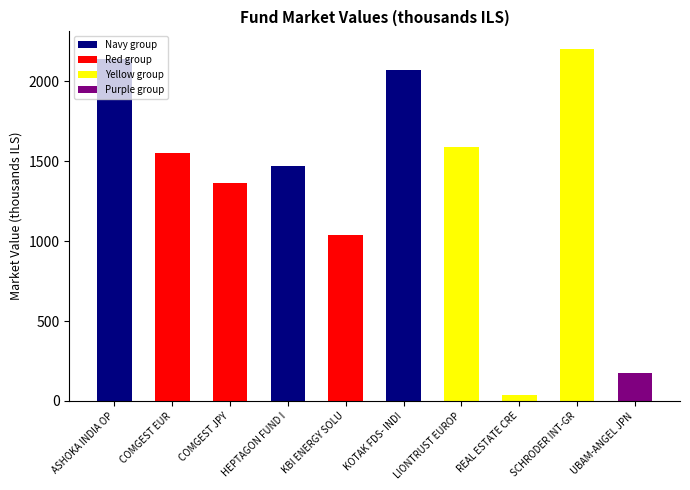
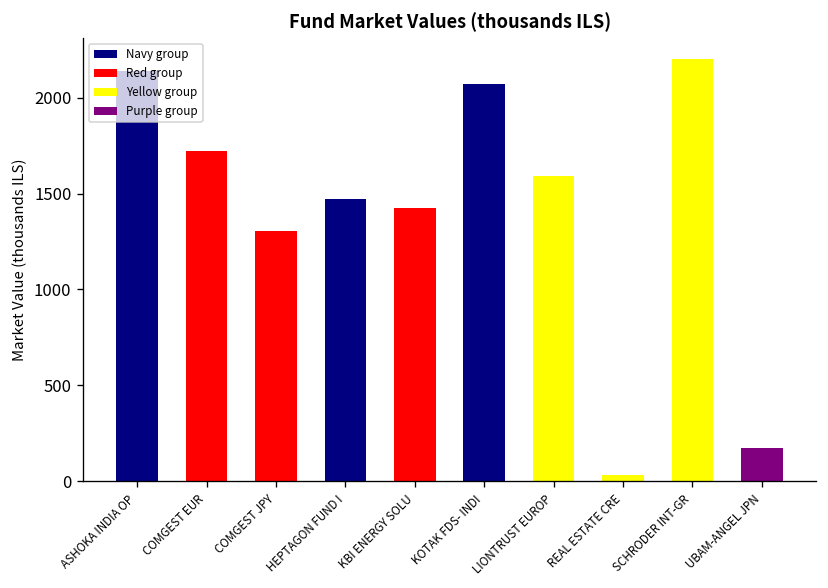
  {
-   "COMGEST EUR": 1550,
-   "COMGEST JPY": 1370,
+   "COMGEST EUR": 1720,
+   "COMGEST JPY": 1300,
    "HEPTAGON FUND I": 1470,
-   "KBI ENERGY SOLU": 1040,
+   "KBI ENERGY SOLU": 1430,
    "KOTAK FDS- INDI": 2070,
    "LIONTRUST EUROP": 1590,
    "REAL ESTATE CRE": 30,
    "SCHRODER INT-GR": 2200,
    "UBAM-ANGEL JPN": 170
  }
